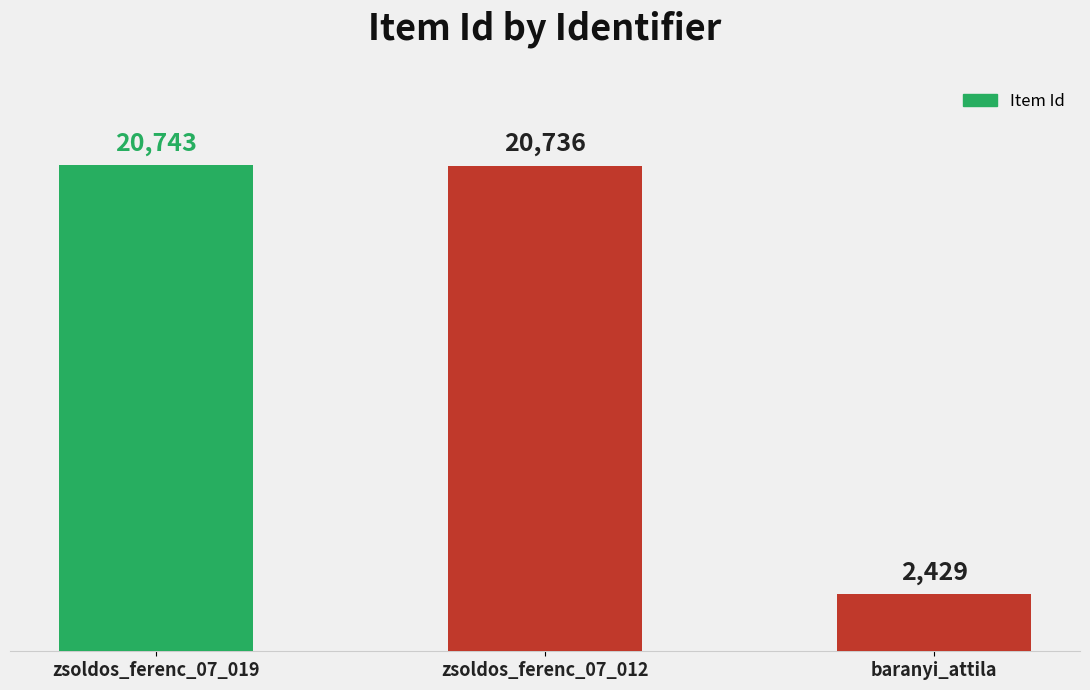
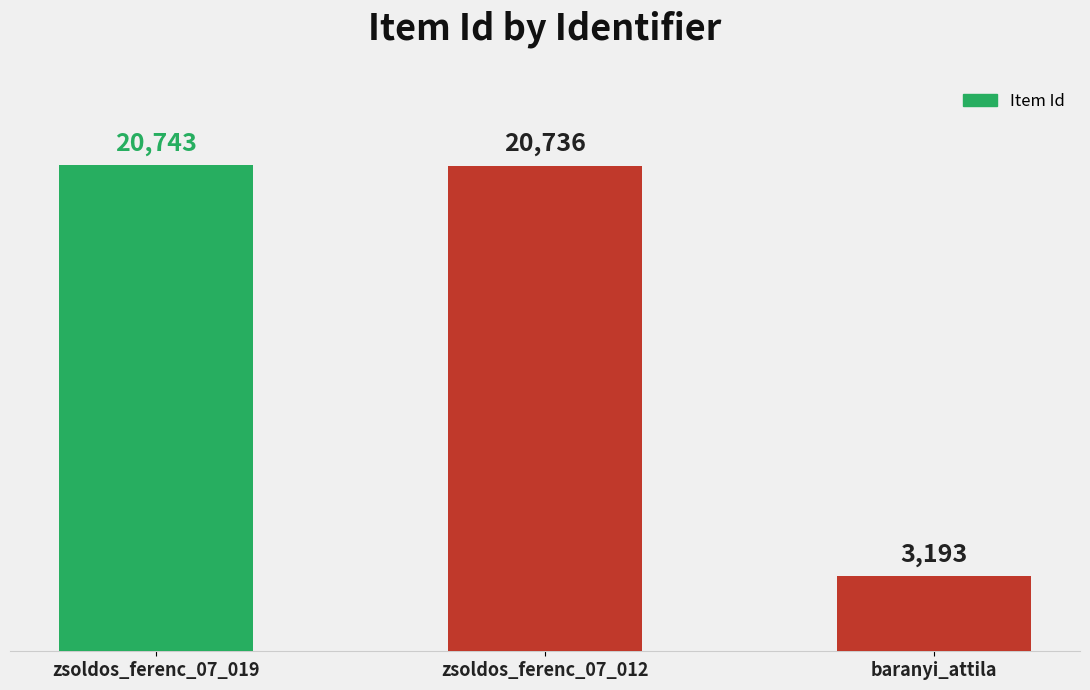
  {
    "zsoldos_ferenc_07_019": "20,743",
    "zsoldos_ferenc_07_012": "20,736",
-   "baranyi_attila": "2,429"
+   "baranyi_attila": "3,193"
  }
